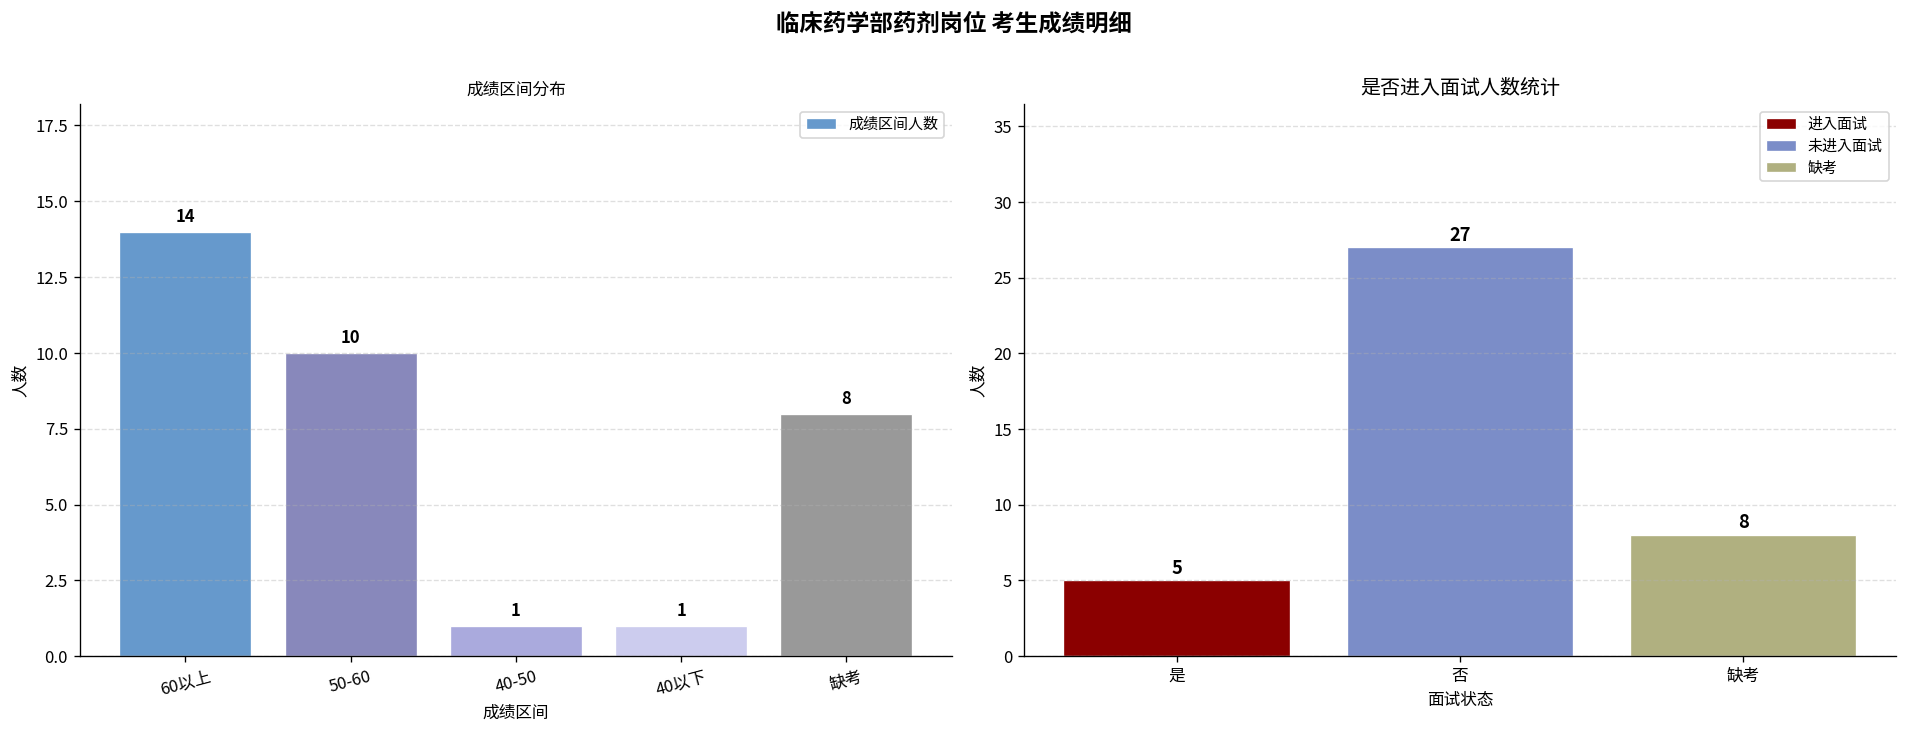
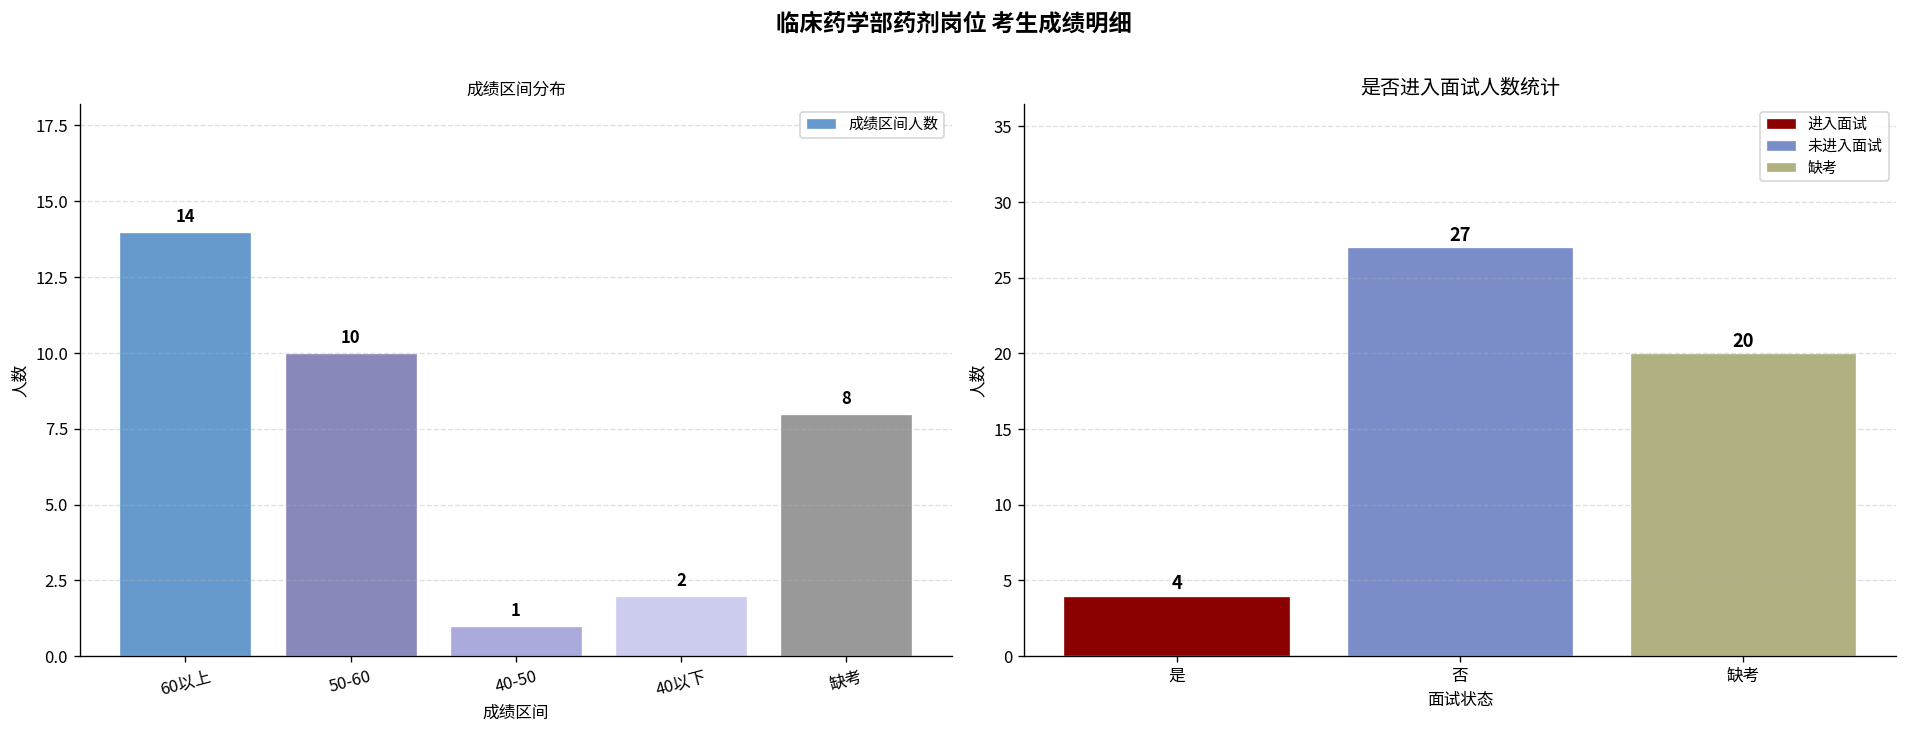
  {
    "成绩区间分布": {
      "60以上": 14,
      "50-60": 10,
      "40-50": 1,
-     "40以下": 1,
+     "40以下": 2,
      "缺考": 8
    },
    "是否进入面试人数统计": {
-     "是": 5,
+     "是": 4,
      "否": 27,
-     "缺考": 8
+     "缺考": 20
    }
  }
